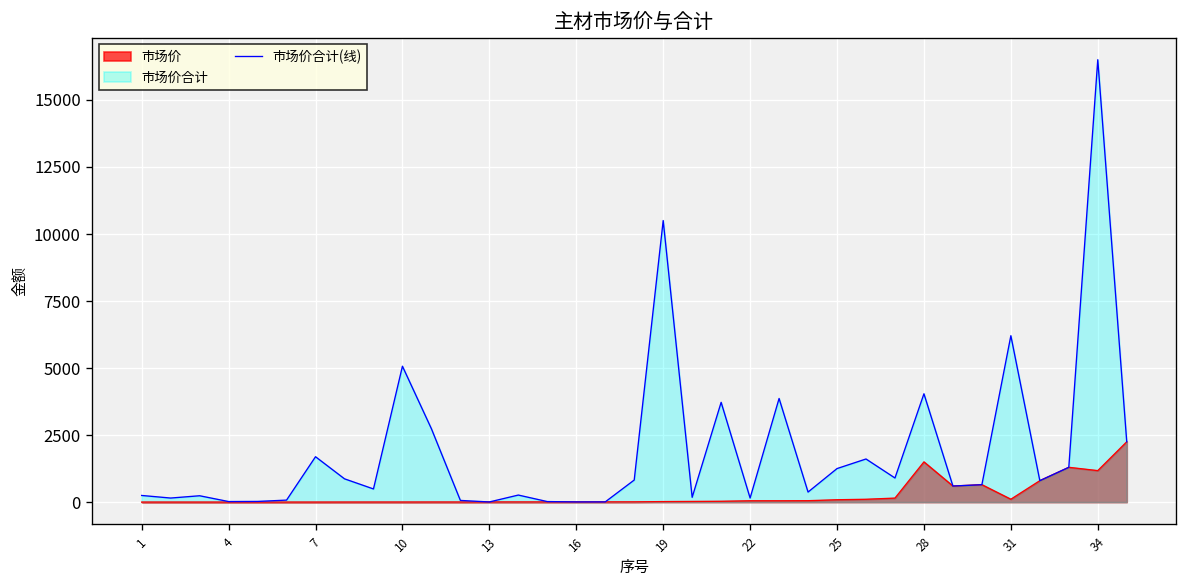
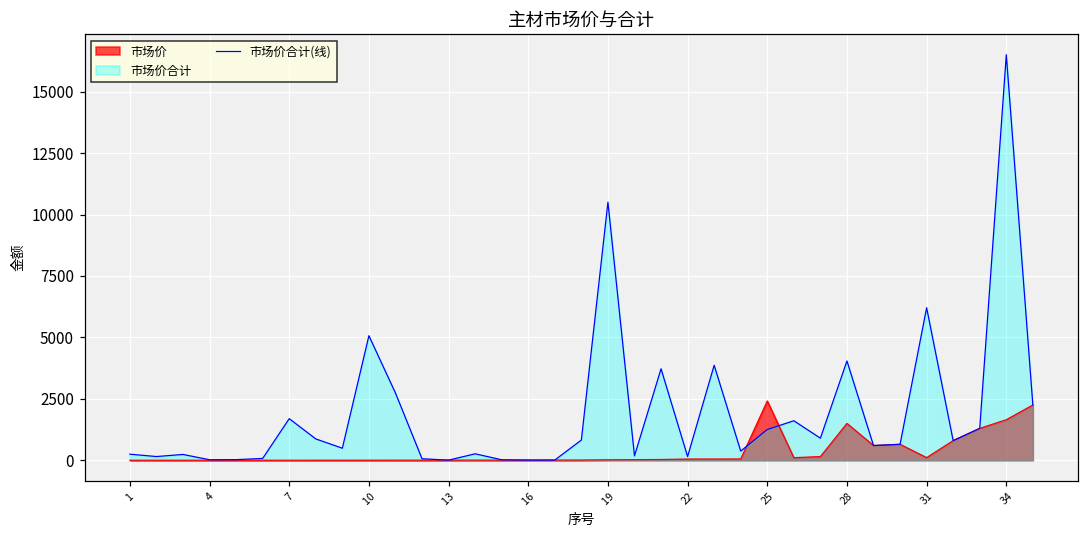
  {
    "市场价": {
      "1": 0,
      "7": 0,
      "10": 0,
      "19": 0,
-     "25": 100,
+     "25": 2400,
      "28": 1500,
      "31": 100,
-     "34": 1200
+     "34": 1700
    },
    "市场价合计": {
      "1": 200,
      "7": 1700,
      "10": 5100,
      "19": 10500,
      "25": 1300,
      "28": 4000,
      "31": 6200,
      "34": 16500
    }
  }
